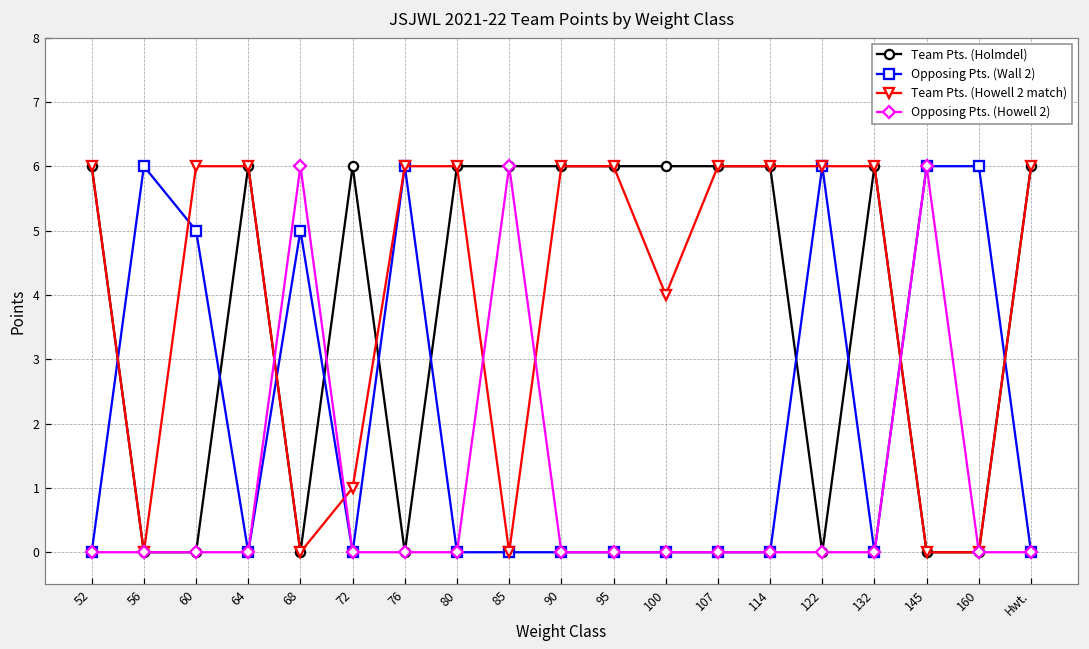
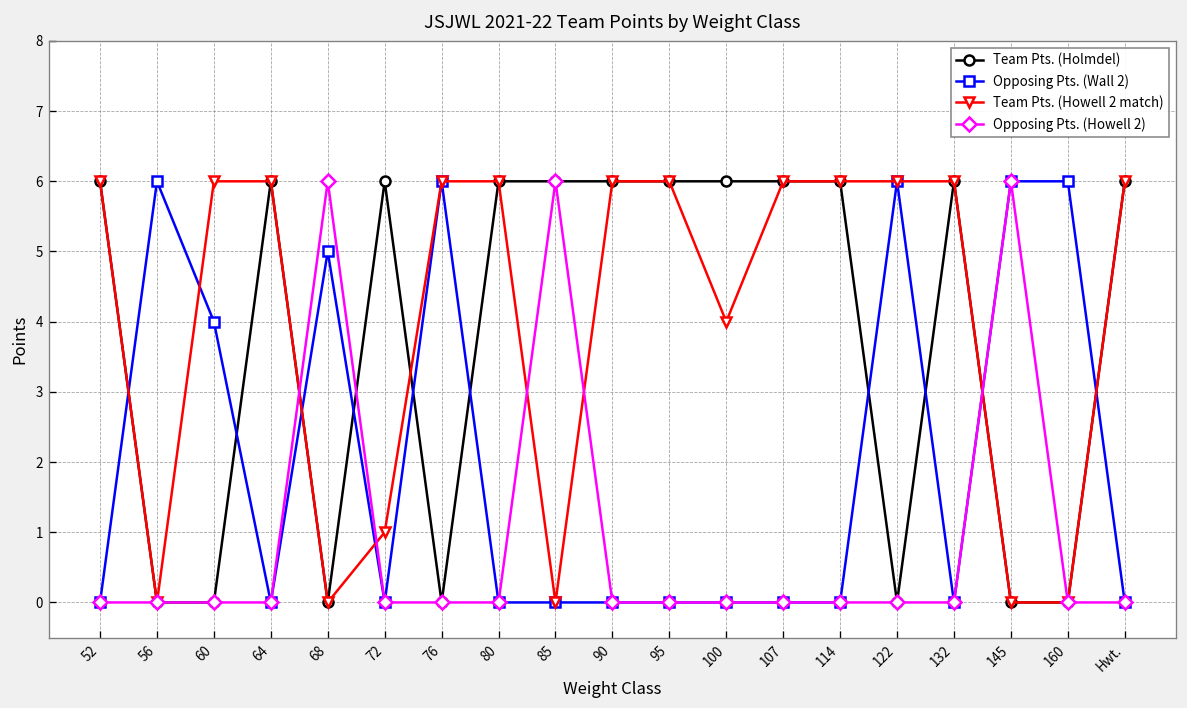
  {
    "Team Pts. (Holmdel)": {
      "72": 6,
      "100": 6
    },
    "Opposing Pts. (Wall 2)": {
      "56": 6,
-     "60": 5,
+     "60": 4,
      "68": 5,
      "160": 6
    },
    "Team Pts. (Howell 2 match)": {
      "60": 6,
      "72": 1,
      "100": 4
    },
    "Opposing Pts. (Howell 2)": {
      "68": 6
    }
  }
